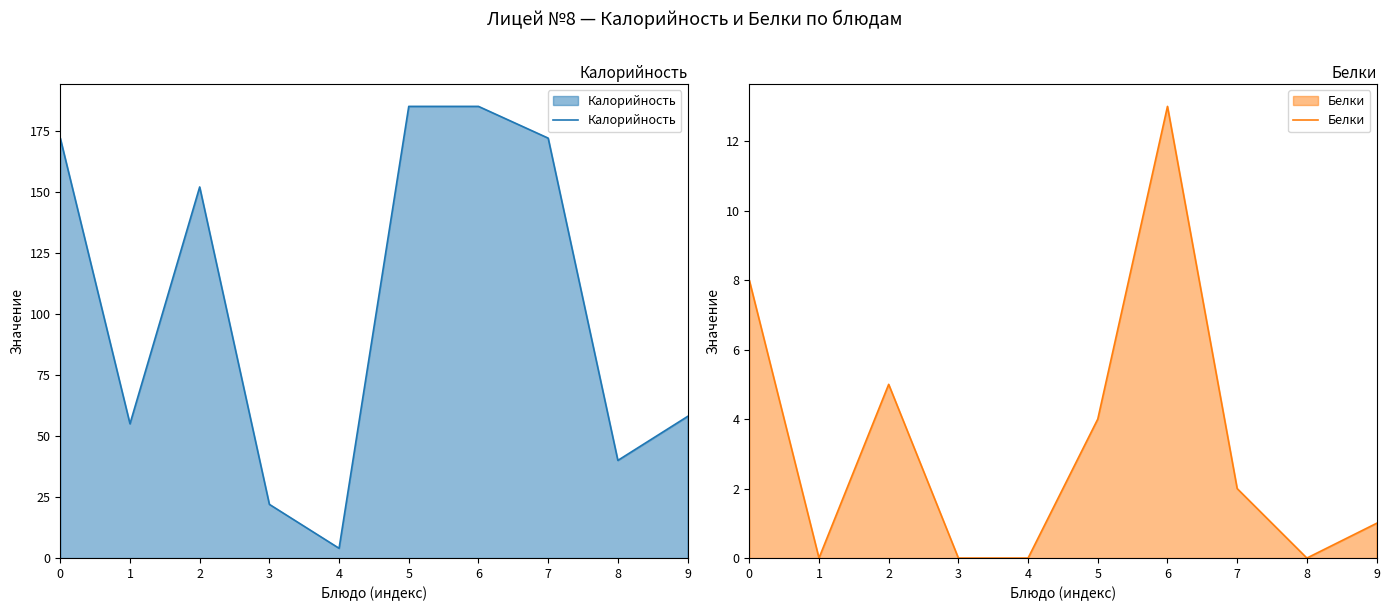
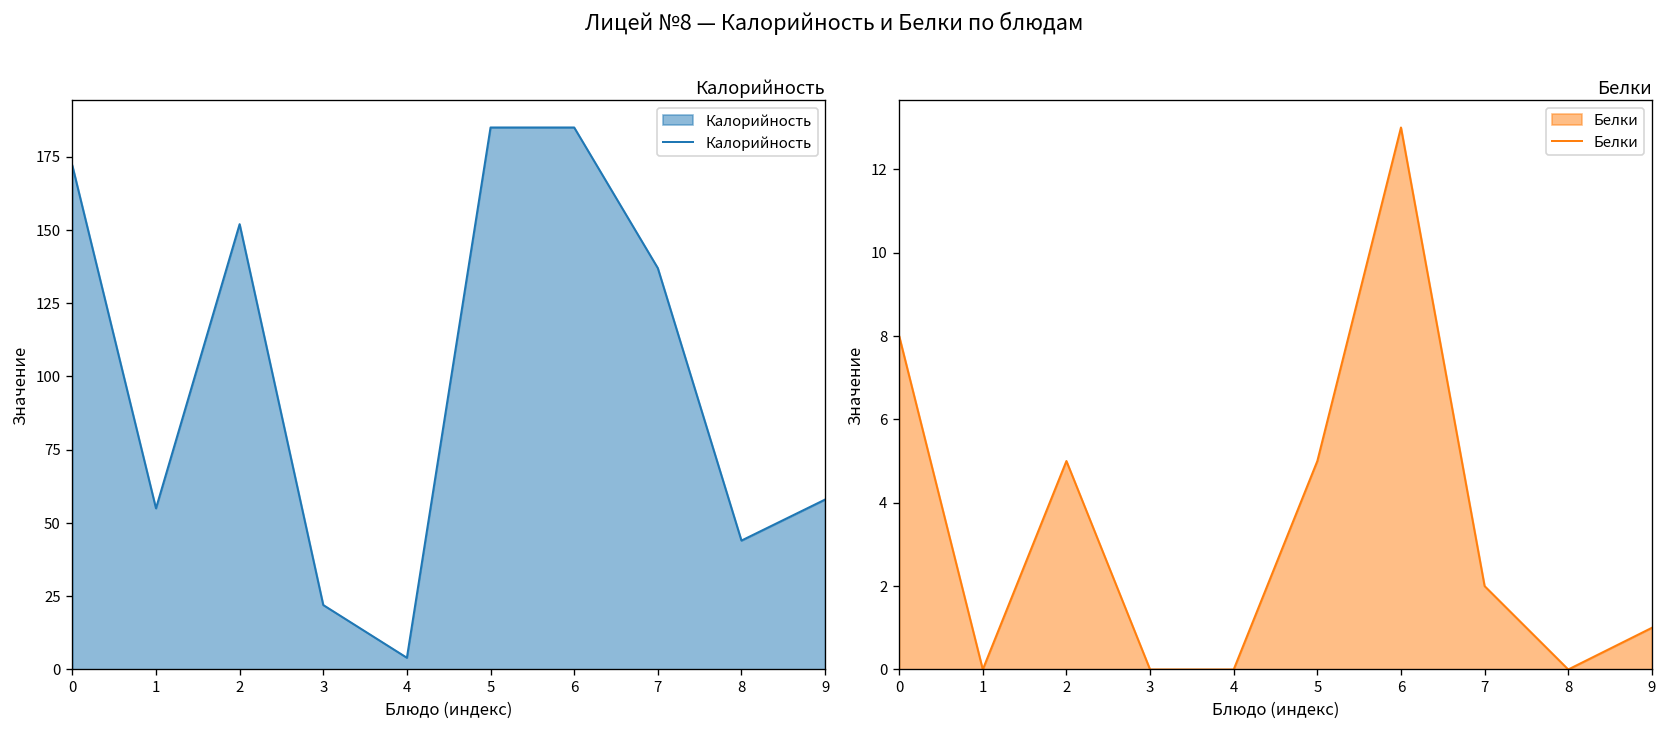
  {
    "Калорийность": {
      "0": 172,
      "1": 55,
      "2": 152,
      "3": 22,
      "4": 4,
      "5": 185,
      "6": 185,
-     "7": 172,
-     "8": 40,
+     "7": 137,
+     "8": 44,
      "9": 58
    },
    "Белки": {
      "0": 8,
      "1": 0,
      "2": 5,
      "3": 0,
      "4": 0,
-     "5": 4,
+     "5": 5,
      "6": 13,
      "7": 2,
      "8": 0,
      "9": 1
    }
  }
